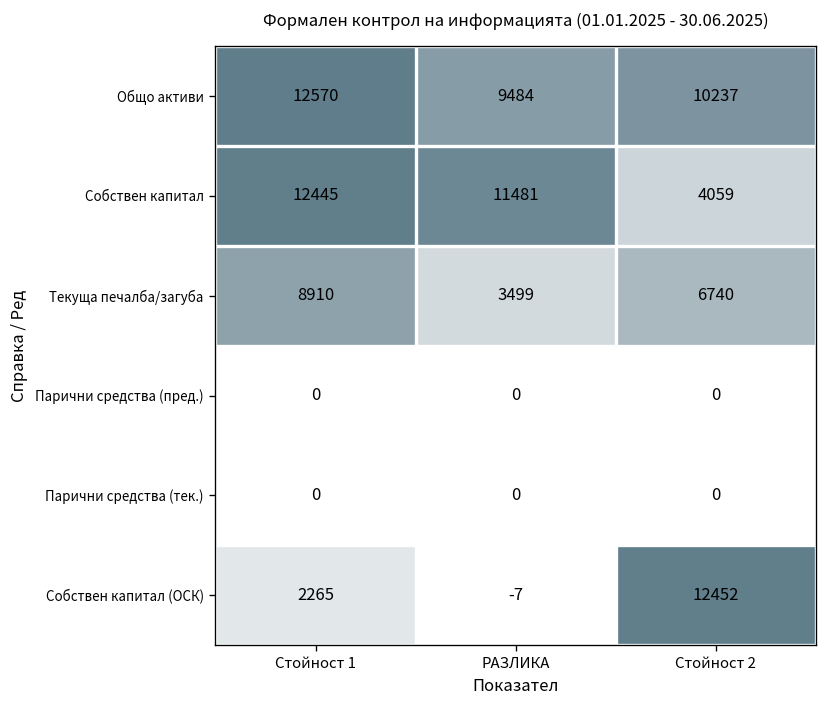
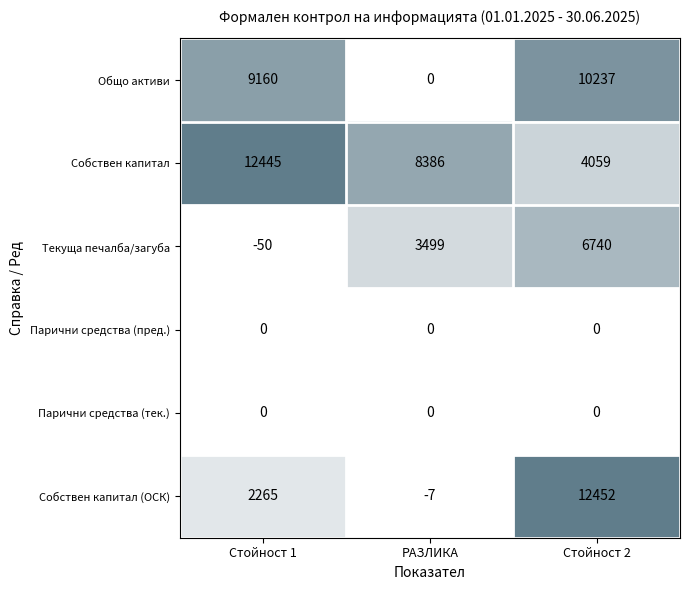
  {
    "Общо активи": {
-     "Стойност 1": 12570,
-     "РАЗЛИКА": 9484,
+     "Стойност 1": 9160,
+     "РАЗЛИКА": 0,
      "Стойност 2": 10237
    },
    "Собствен капитал": {
      "Стойност 1": 12445,
-     "РАЗЛИКА": 11481,
+     "РАЗЛИКА": 8386,
      "Стойност 2": 4059
    },
    "Текуща печалба/загуба": {
-     "Стойност 1": 8910,
+     "Стойност 1": -50,
      "РАЗЛИКА": 3499,
      "Стойност 2": 6740
    },
    "Парични средства (пред.)": {
      "Стойност 1": 0,
      "РАЗЛИКА": 0,
      "Стойност 2": 0
    },
    "Парични средства (тек.)": {
      "Стойност 1": 0,
      "РАЗЛИКА": 0,
      "Стойност 2": 0
    },
    "Собствен капитал (ОСК)": {
      "Стойност 1": 2265,
      "РАЗЛИКА": -7,
      "Стойност 2": 12452
    }
  }
